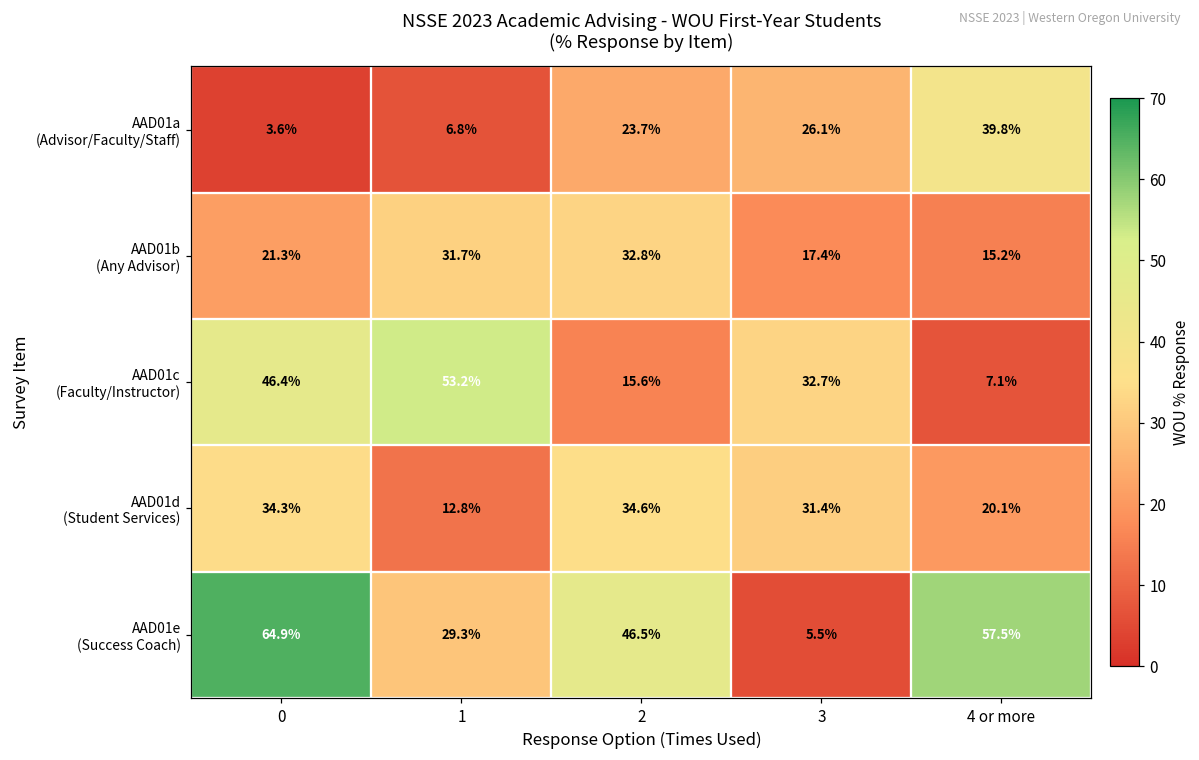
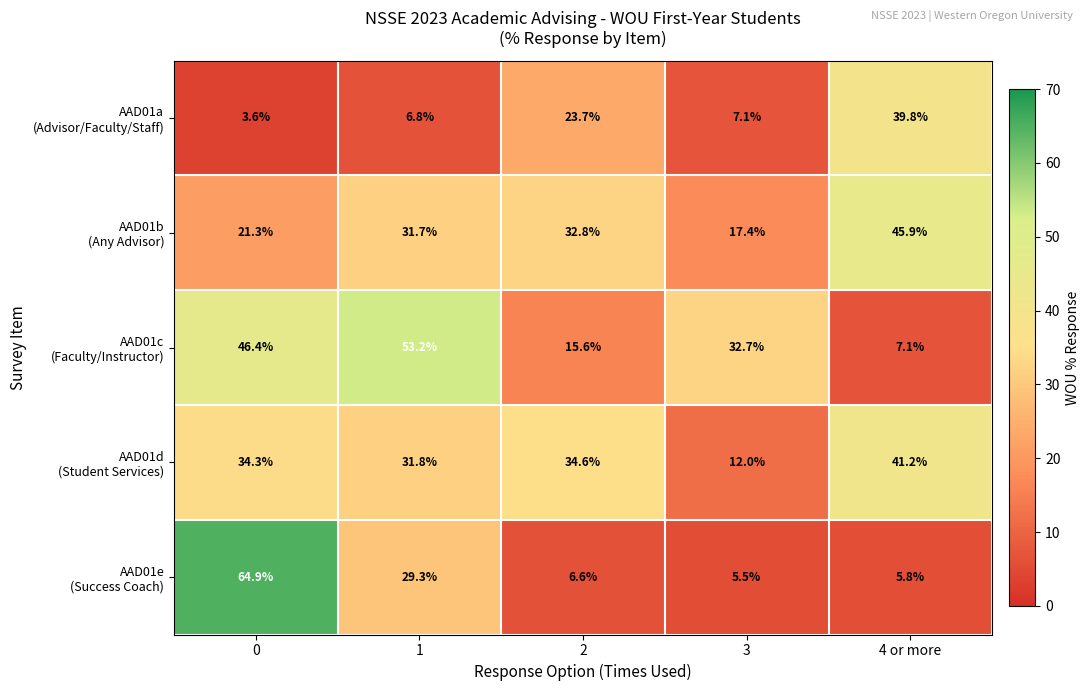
  {
    "AAD01a (Advisor/Faculty/Staff)": {
      "0": "3.6%",
      "1": "6.8%",
      "2": "23.7%",
-     "3": "26.1%",
+     "3": "7.1%",
      "4 or more": "39.8%"
    },
    "AAD01b (Any Advisor)": {
      "0": "21.3%",
      "1": "31.7%",
      "2": "32.8%",
      "3": "17.4%",
-     "4 or more": "15.2%"
+     "4 or more": "45.9%"
    },
    "AAD01c (Faculty/Instructor)": {
      "0": "46.4%",
      "1": "53.2%",
      "2": "15.6%",
      "3": "32.7%",
      "4 or more": "7.1%"
    },
    "AAD01d (Student Services)": {
      "0": "34.3%",
-     "1": "12.8%",
+     "1": "31.8%",
      "2": "34.6%",
-     "3": "31.4%",
-     "4 or more": "20.1%"
+     "3": "12.0%",
+     "4 or more": "41.2%"
    },
    "AAD01e (Success Coach)": {
      "0": "64.9%",
      "1": "29.3%",
-     "2": "46.5%",
+     "2": "6.6%",
      "3": "5.5%",
-     "4 or more": "57.5%"
+     "4 or more": "5.8%"
    }
  }
